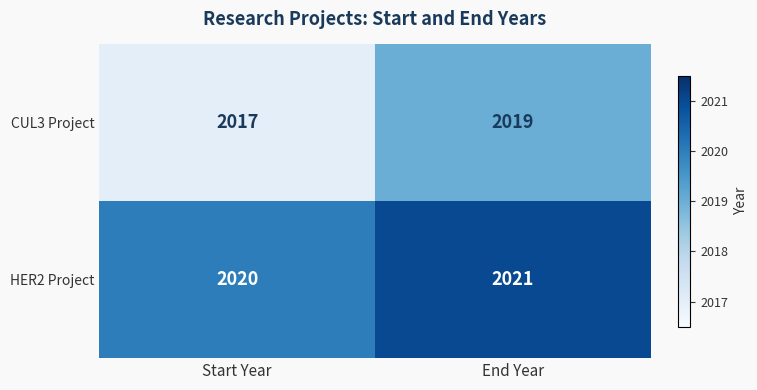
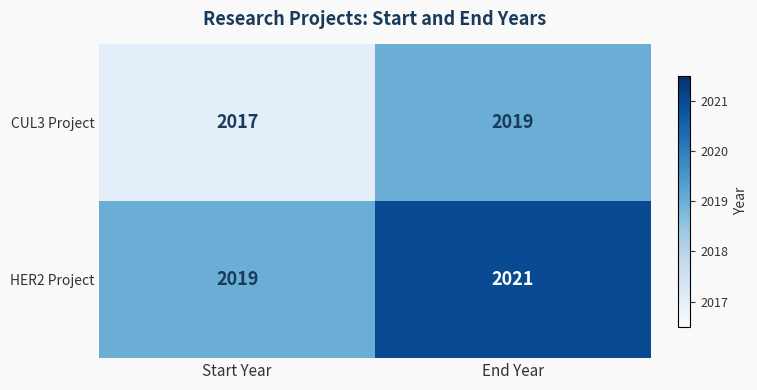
  {
    "CUL3 Project": {
      "Start Year": 2017,
      "End Year": 2019
    },
    "HER2 Project": {
-     "Start Year": 2020,
+     "Start Year": 2019,
      "End Year": 2021
    }
  }
